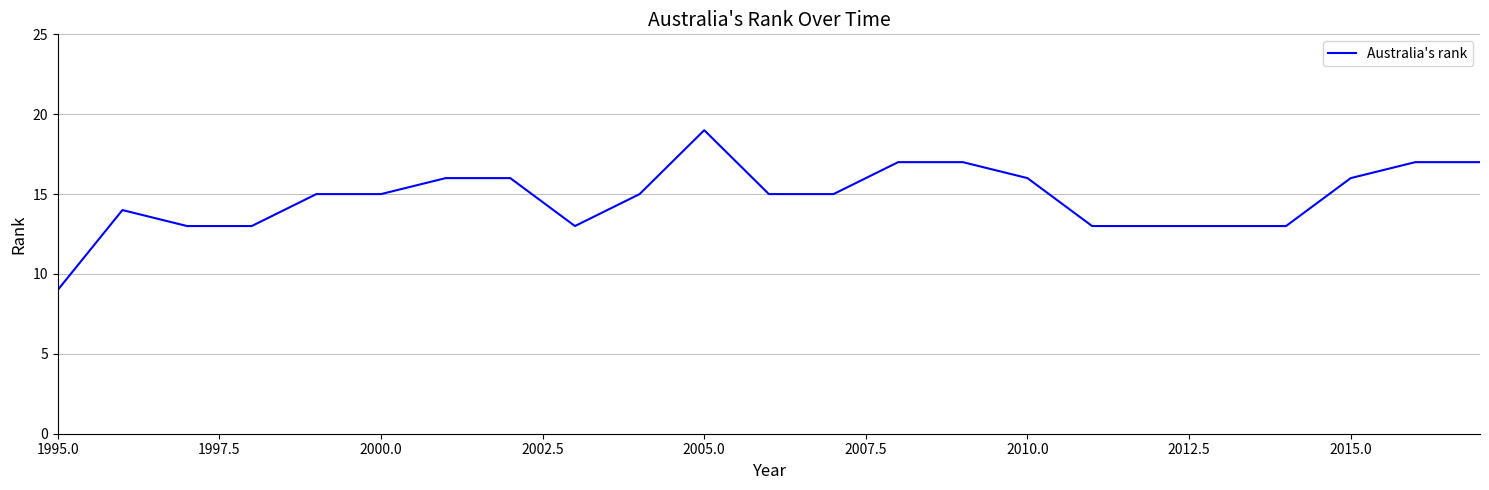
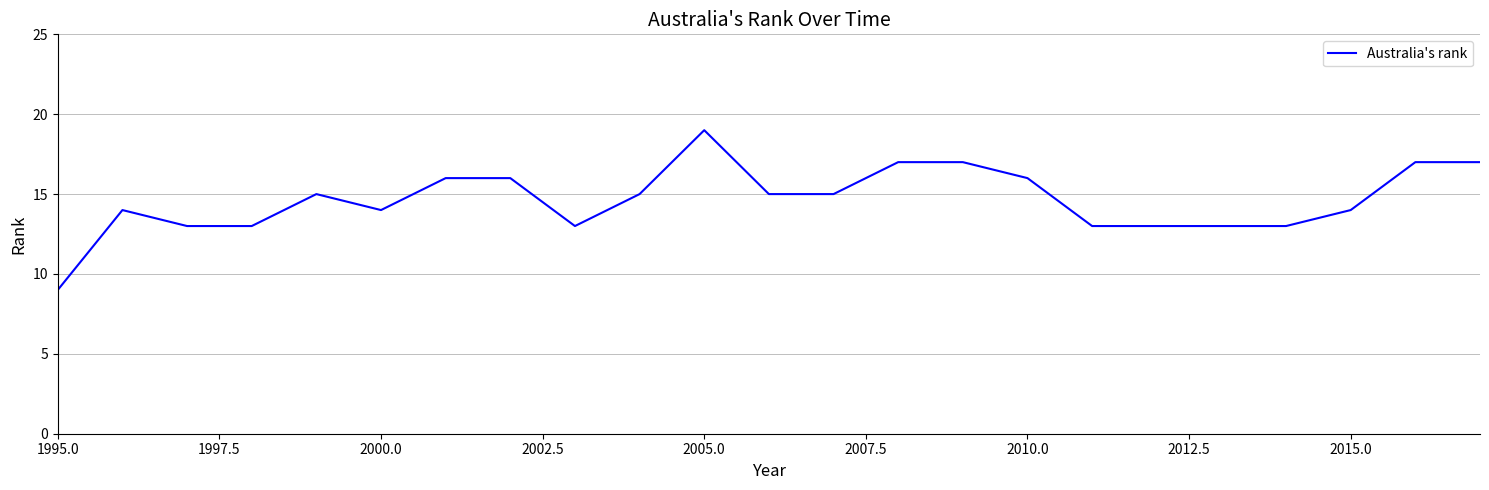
  {
    "1995.0": 9,
-   "2000.0": 15,
+   "2000.0": 14,
    "2005.0": 19,
    "2010.0": 16,
-   "2015.0": 16
+   "2015.0": 14
  }
